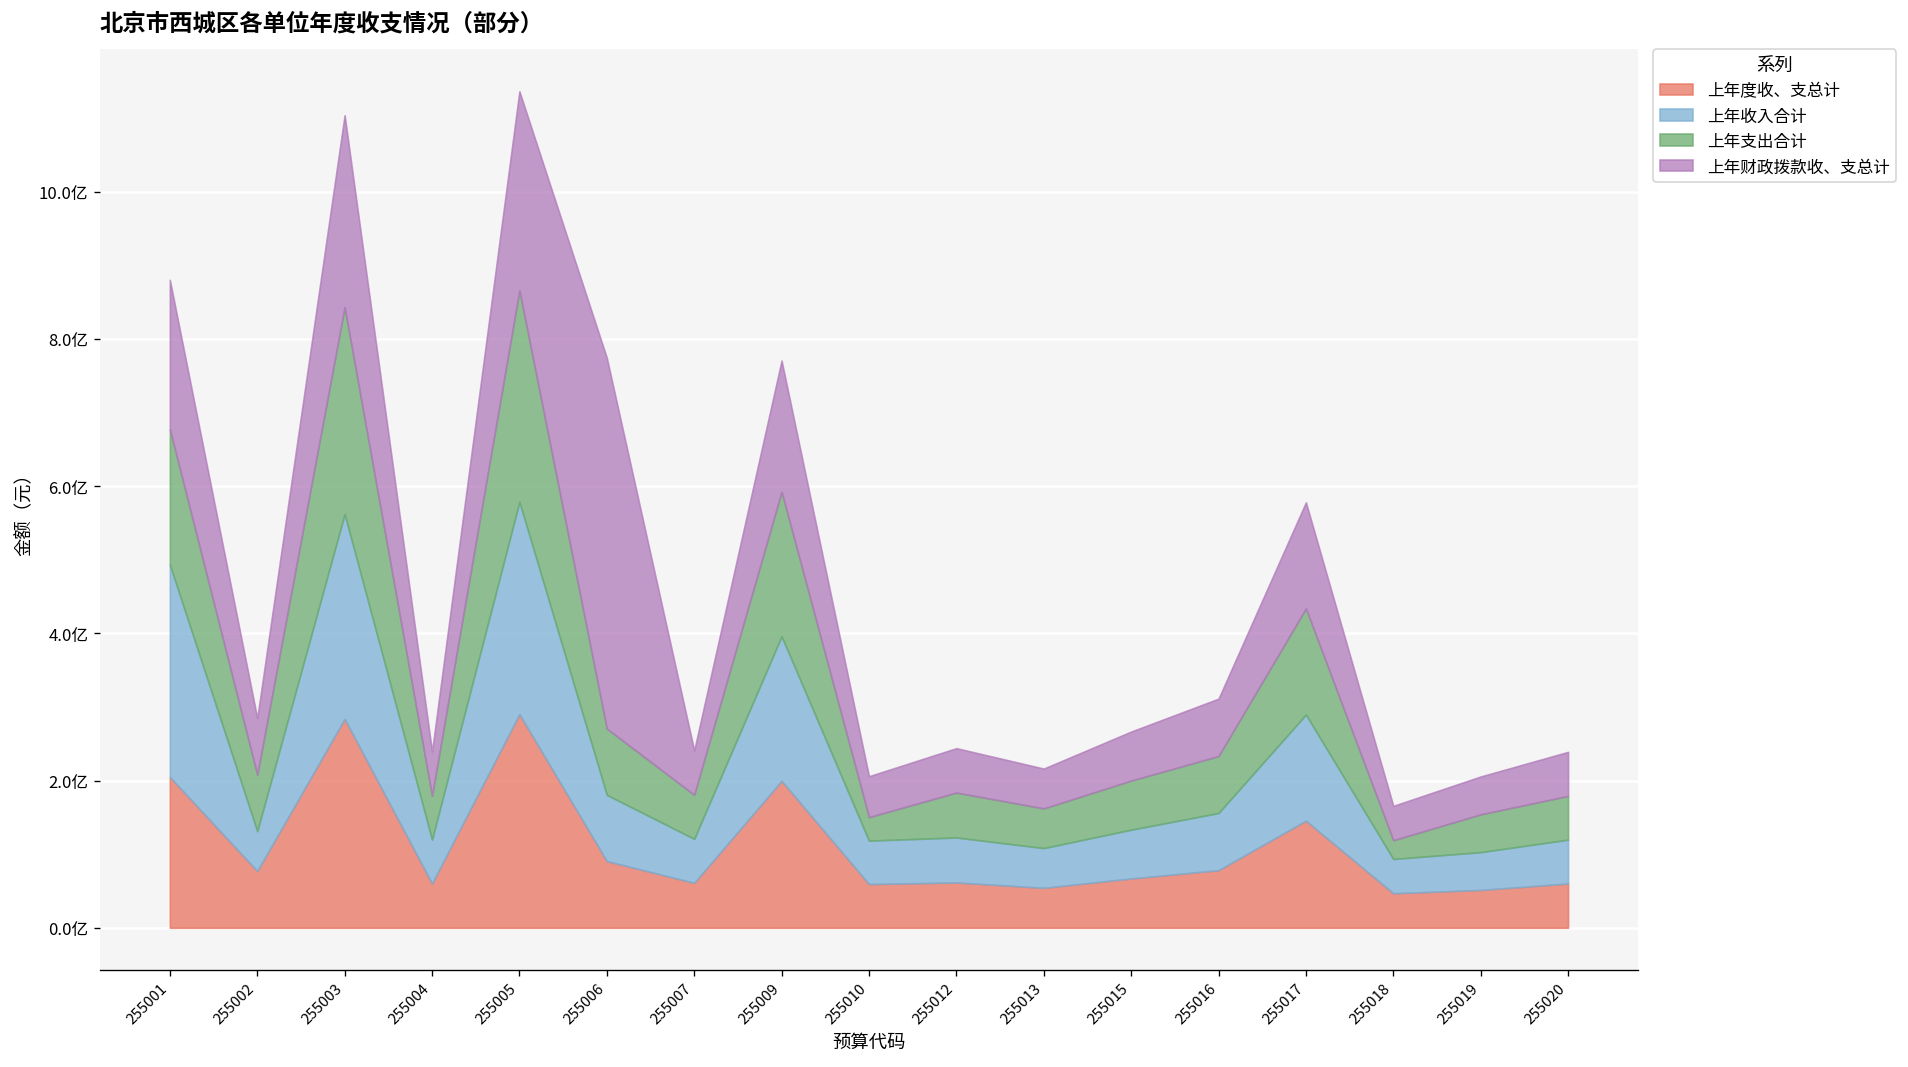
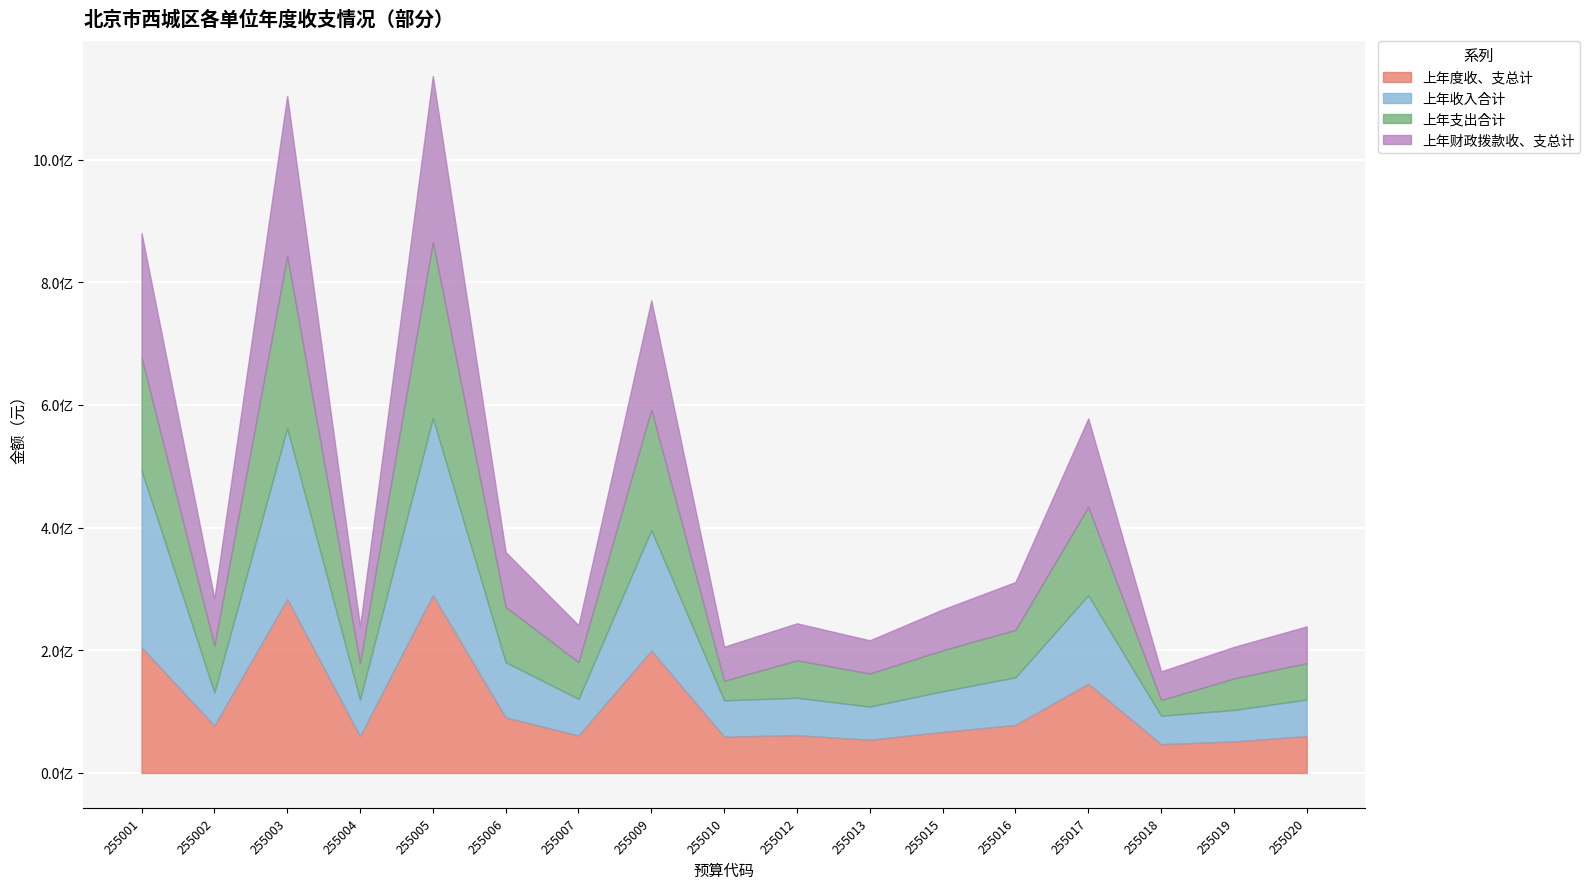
  {
    "上年度收、支总计": {
      "255001": "2.0亿",
      "255002": "0.8亿",
      "255003": "2.8亿",
      "255004": "0.6亿",
      "255005": "2.9亿",
      "255006": "0.9亿",
      "255007": "0.6亿",
      "255009": "2.0亿",
      "255010": "0.6亿",
      "255012": "0.6亿",
      "255013": "0.5亿",
      "255015": "0.7亿",
      "255016": "0.8亿",
      "255017": "1.5亿",
      "255018": "0.5亿",
      "255019": "0.5亿",
      "255020": "0.6亿"
    },
    "上年收入合计": {
      "255001": "2.9亿",
      "255002": "0.5亿",
      "255003": "2.8亿",
      "255004": "0.6亿",
      "255005": "2.9亿",
      "255006": "0.9亿",
      "255007": "0.6亿",
      "255009": "2.0亿",
      "255010": "0.6亿",
      "255012": "0.6亿",
      "255013": "0.5亿",
      "255015": "0.7亿",
      "255016": "0.8亿",
      "255017": "1.4亿",
      "255018": "0.5亿",
      "255019": "0.5亿",
      "255020": "0.6亿"
    },
    "上年支出合计": {
      "255001": "1.8亿",
      "255002": "0.8亿",
      "255003": "2.8亿",
      "255004": "0.6亿",
      "255005": "2.9亿",
      "255006": "0.9亿",
      "255007": "0.6亿",
      "255009": "2.0亿",
      "255010": "0.3亿",
      "255012": "0.6亿",
      "255013": "0.5亿",
      "255015": "0.7亿",
      "255016": "0.8亿",
      "255017": "1.4亿",
      "255018": "0.3亿",
      "255019": "0.5亿",
      "255020": "0.6亿"
    },
    "上年财政拨款收、支总计": {
      "255001": "2.0亿",
      "255002": "0.8亿",
      "255003": "2.6亿",
      "255004": "0.6亿",
      "255005": "2.7亿",
-     "255006": "5.0亿",
+     "255006": "0.9亿",
      "255007": "0.6亿",
      "255009": "1.8亿",
      "255010": "0.6亿",
      "255012": "0.6亿",
      "255013": "0.5亿",
      "255015": "0.7亿",
      "255016": "0.8亿",
      "255017": "1.4亿",
      "255018": "0.5亿",
      "255019": "0.5亿",
      "255020": "0.6亿"
    }
  }
